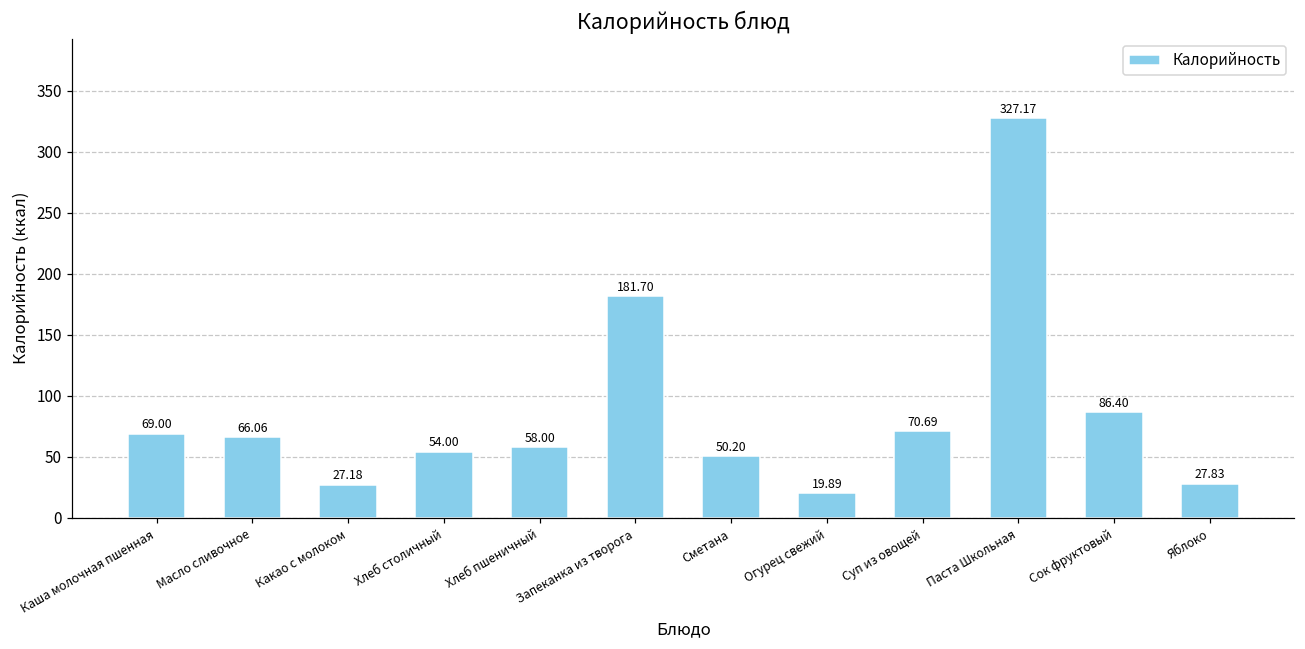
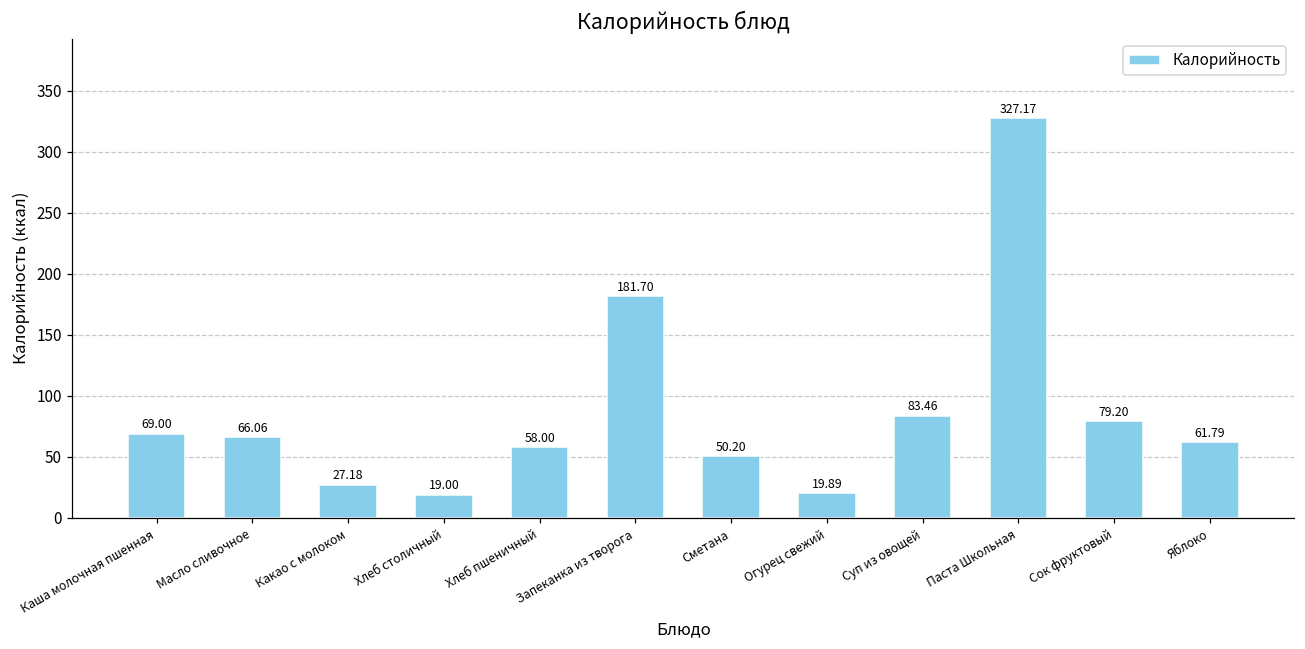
  {
    "Каша молочная пшенная": 69.00,
    "Масло сливочное": 66.06,
    "Какао с молоком": 27.18,
-   "Хлеб столичный": 54.00,
+   "Хлеб столичный": 19.00,
    "Хлеб пшеничный": 58.00,
    "Запеканка из творога": 181.70,
    "Сметана": 50.20,
    "Огурец свежий": 19.89,
-   "Суп из овощей": 70.69,
+   "Суп из овощей": 83.46,
    "Паста Школьная": 327.17,
-   "Сок фруктовый": 86.40,
-   "Яблоко": 27.83
+   "Сок фруктовый": 79.20,
+   "Яблоко": 61.79
  }
